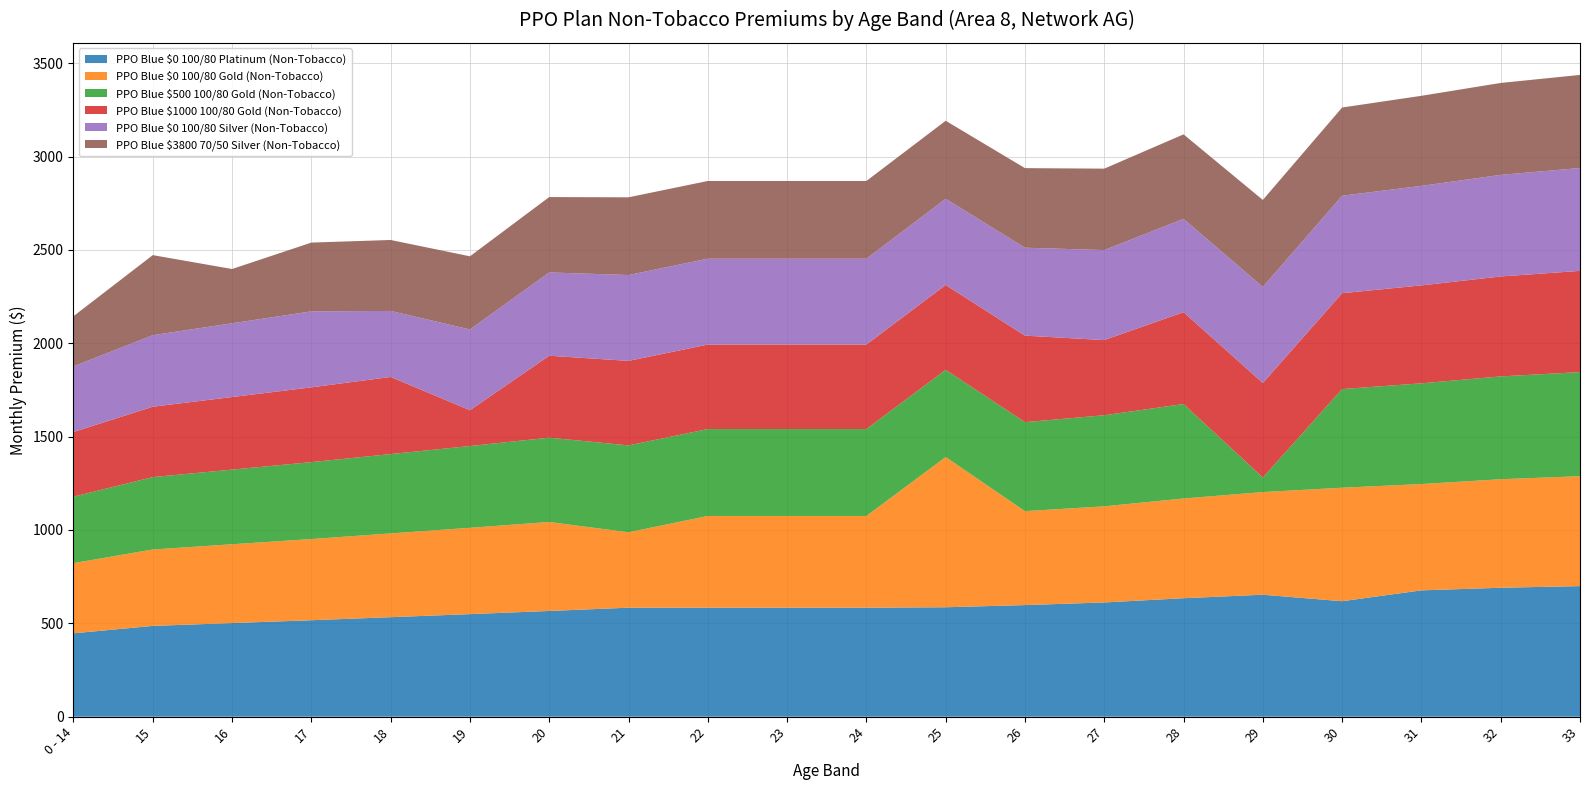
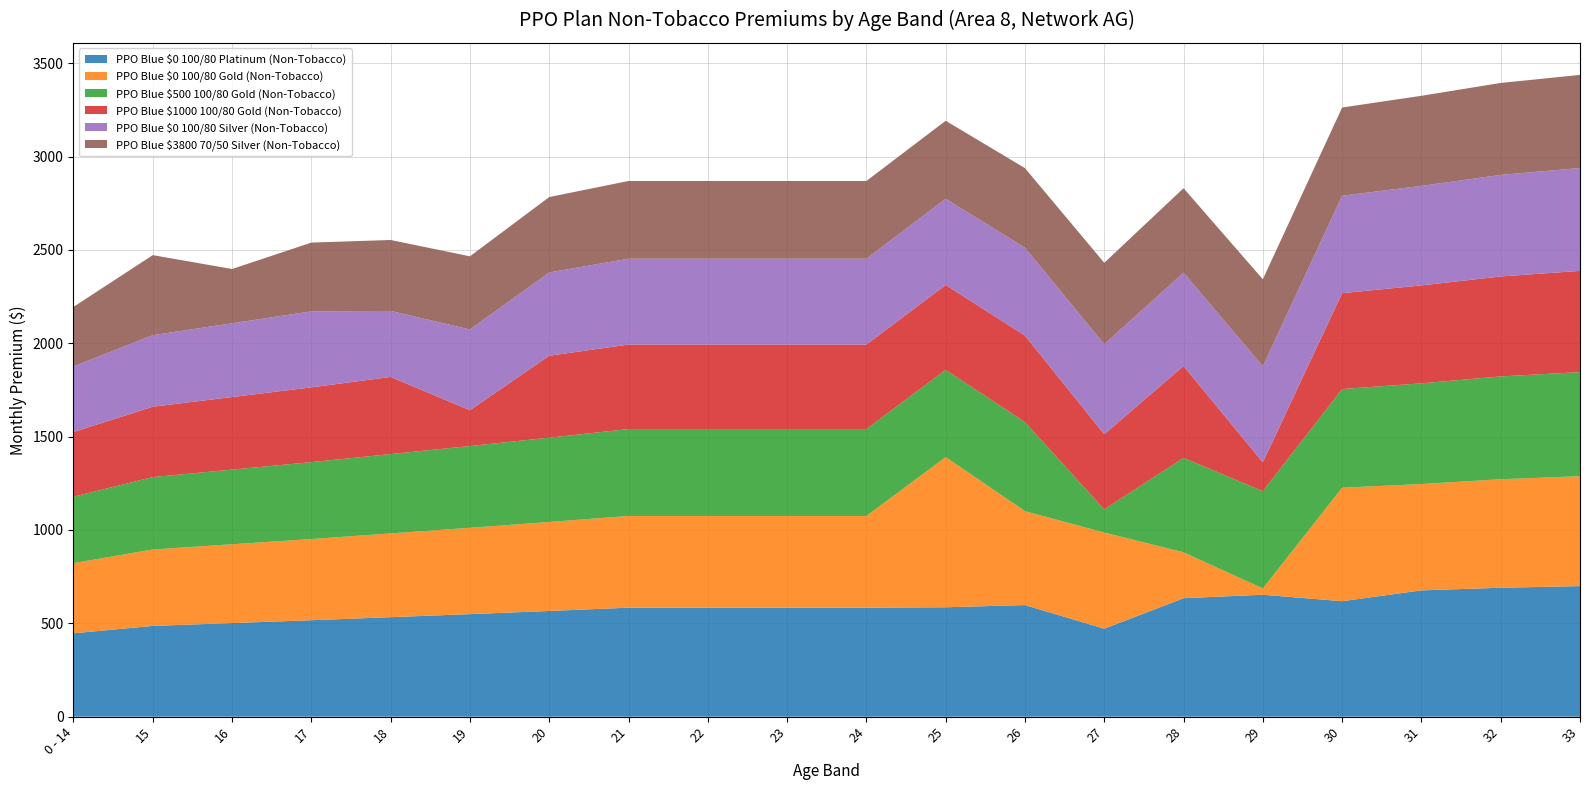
  {
    "PPO Blue $0 100/80 Platinum (Non-Tobacco)": {
      "0 - 14": 450,
      "15": 490,
      "16": 500,
      "17": 520,
      "18": 530,
      "19": 550,
      "20": 570,
      "21": 580,
      "22": 580,
      "23": 580,
      "24": 580,
      "25": 590,
      "26": 600,
-     "27": 610,
+     "27": 470,
      "28": 630,
      "29": 650,
      "30": 620,
      "31": 680,
      "32": 690,
      "33": 700
    },
    "PPO Blue $0 100/80 Gold (Non-Tobacco)": {
      "0 - 14": 380,
      "15": 410,
      "16": 420,
      "17": 430,
      "18": 450,
      "19": 460,
      "20": 480,
-     "21": 400,
+     "21": 490,
      "22": 490,
      "23": 490,
      "24": 490,
      "25": 800,
      "26": 500,
      "27": 510,
-     "28": 530,
-     "29": 550,
+     "28": 250,
+     "29": 30,
      "30": 610,
      "31": 570,
      "32": 580,
      "33": 590
    },
    "PPO Blue $500 100/80 Gold (Non-Tobacco)": {
      "0 - 14": 360,
      "15": 390,
      "16": 400,
      "17": 410,
      "18": 420,
      "19": 440,
      "20": 450,
      "21": 470,
      "22": 470,
      "23": 470,
      "24": 470,
      "25": 470,
      "26": 480,
-     "27": 490,
+     "27": 120,
      "28": 510,
-     "29": 80,
+     "29": 520,
      "30": 530,
      "31": 540,
      "32": 550,
      "33": 560
    },
    "PPO Blue $1000 100/80 Gold (Non-Tobacco)": {
      "0 - 14": 350,
      "15": 380,
      "16": 390,
      "17": 400,
      "18": 410,
      "19": 190,
      "20": 440,
      "21": 450,
      "22": 450,
      "23": 450,
      "24": 450,
      "25": 450,
      "26": 460,
      "27": 400,
      "28": 490,
-     "29": 510,
+     "29": 150,
      "30": 510,
      "31": 520,
      "32": 540,
      "33": 540
    },
    "PPO Blue $0 100/80 Silver (Non-Tobacco)": {
      "0 - 14": 350,
      "15": 380,
      "16": 400,
      "17": 410,
      "18": 350,
      "19": 430,
      "20": 450,
      "21": 460,
      "22": 460,
      "23": 460,
      "24": 460,
      "25": 460,
      "26": 470,
      "27": 480,
      "28": 500,
      "29": 510,
      "30": 520,
      "31": 530,
      "32": 540,
      "33": 550
    },
    "PPO Blue $3800 70/50 Silver (Non-Tobacco)": {
-     "0 - 14": 270,
+     "0 - 14": 320,
      "15": 430,
      "16": 290,
      "17": 370,
      "18": 380,
      "19": 390,
      "20": 400,
      "21": 420,
      "22": 420,
      "23": 420,
      "24": 420,
      "25": 420,
      "26": 430,
      "27": 440,
      "28": 450,
      "29": 470,
      "30": 470,
      "31": 480,
      "32": 490,
      "33": 500
    }
  }
